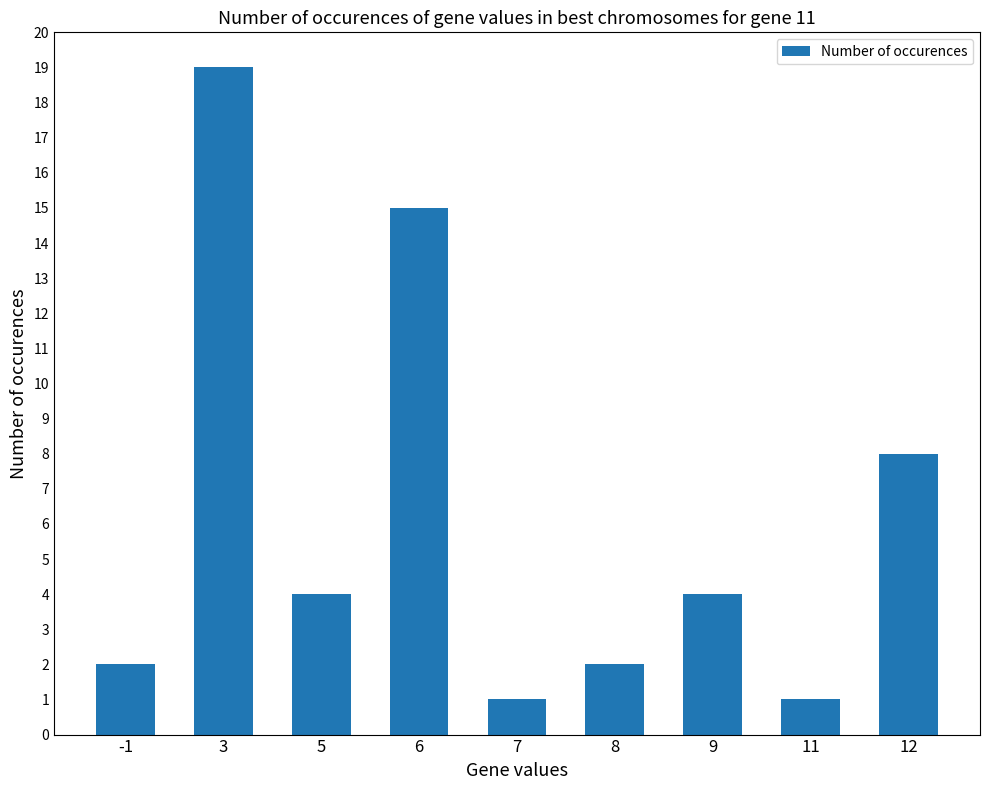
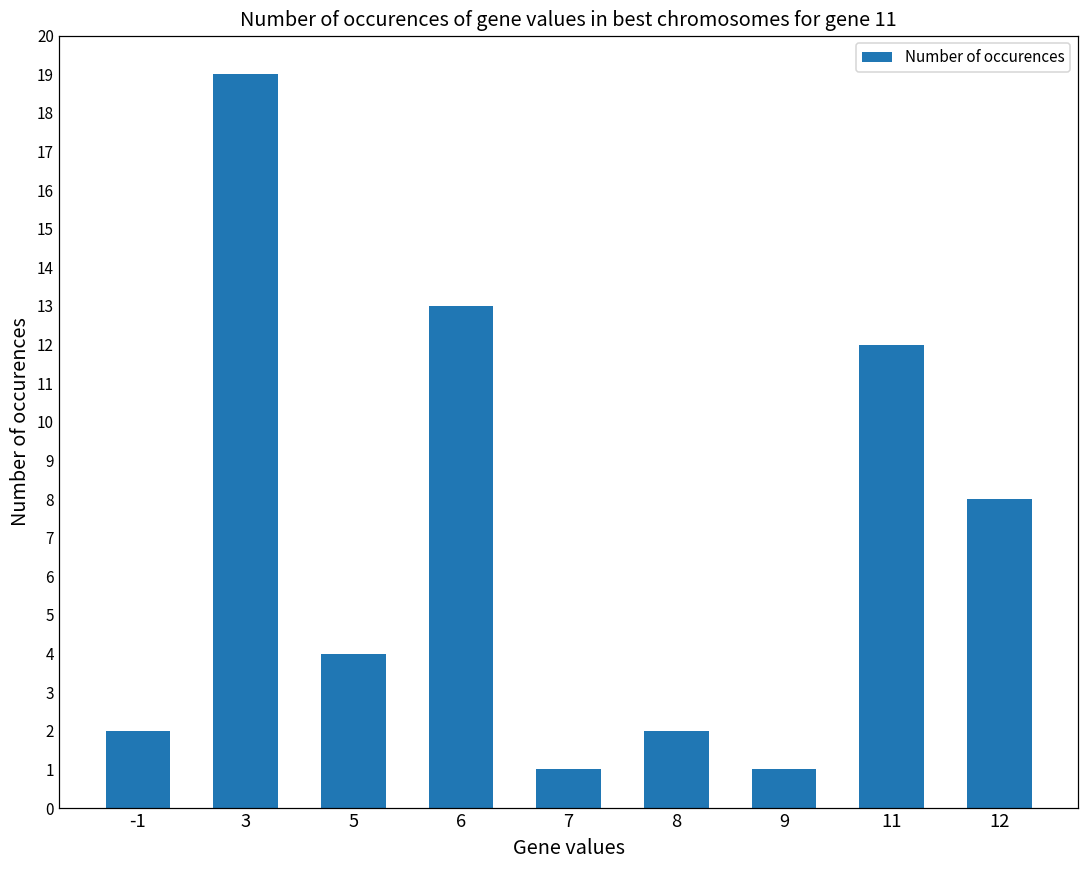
  {
    "-1": 2,
    "3": 19,
    "5": 4,
-   "6": 15,
+   "6": 13,
    "7": 1,
    "8": 2,
-   "9": 4,
-   "11": 1,
+   "9": 1,
+   "11": 12,
    "12": 8
  }
